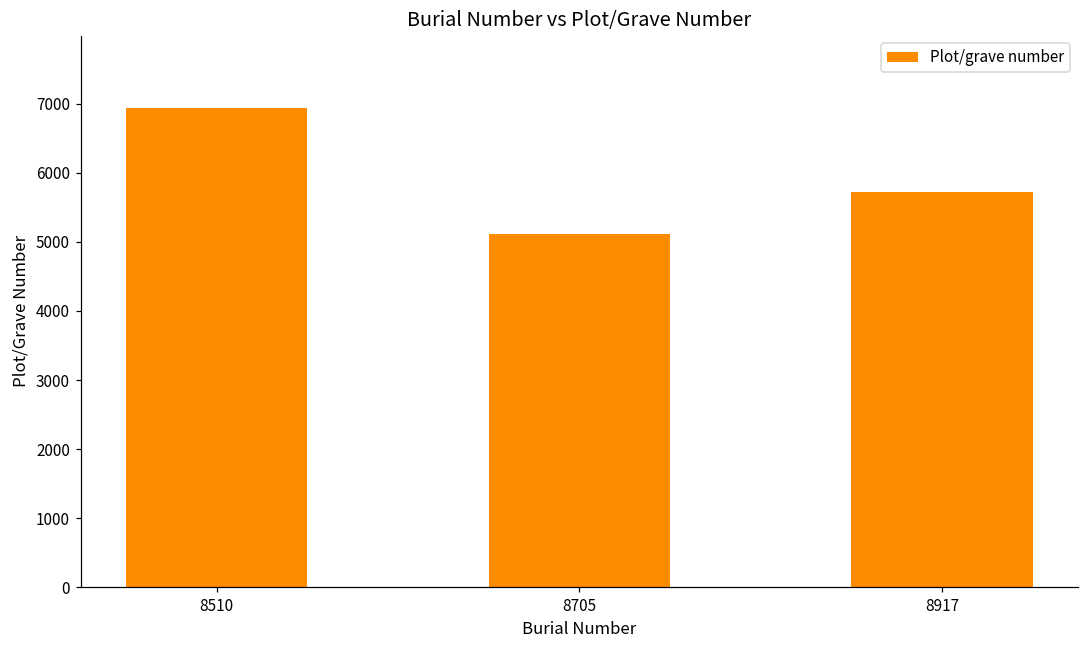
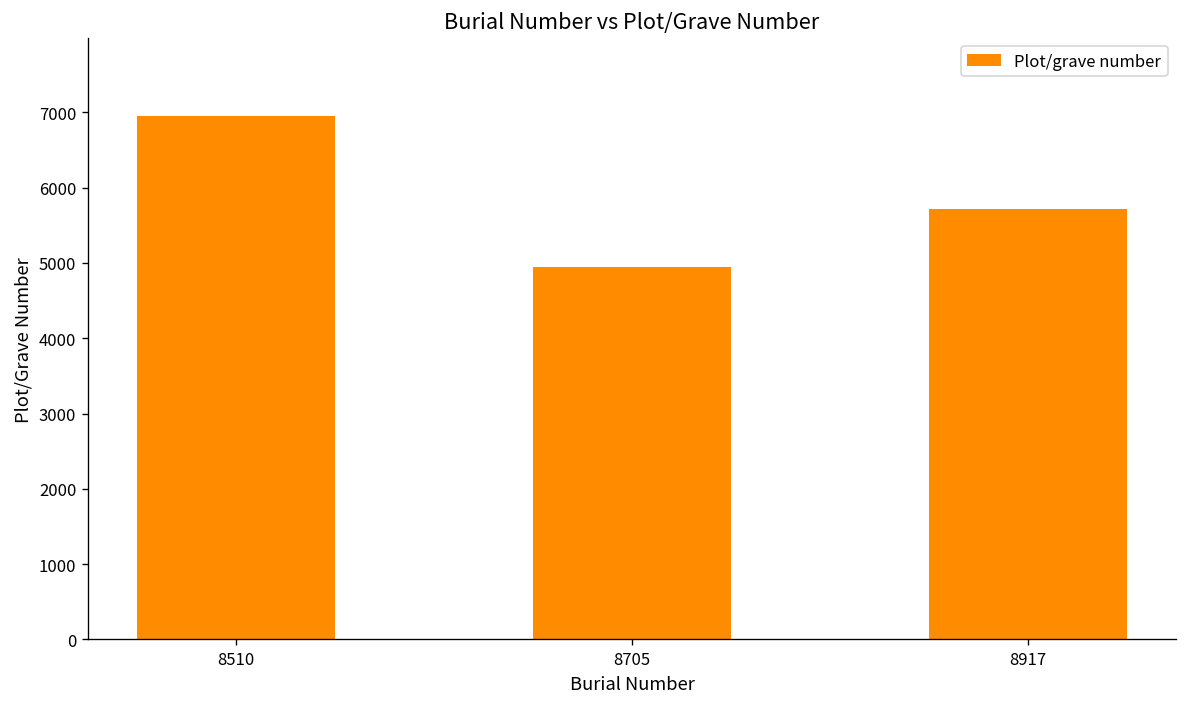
  {
    "8510": 6900,
-   "8705": 5100,
+   "8705": 4900,
    "8917": 5700
  }
